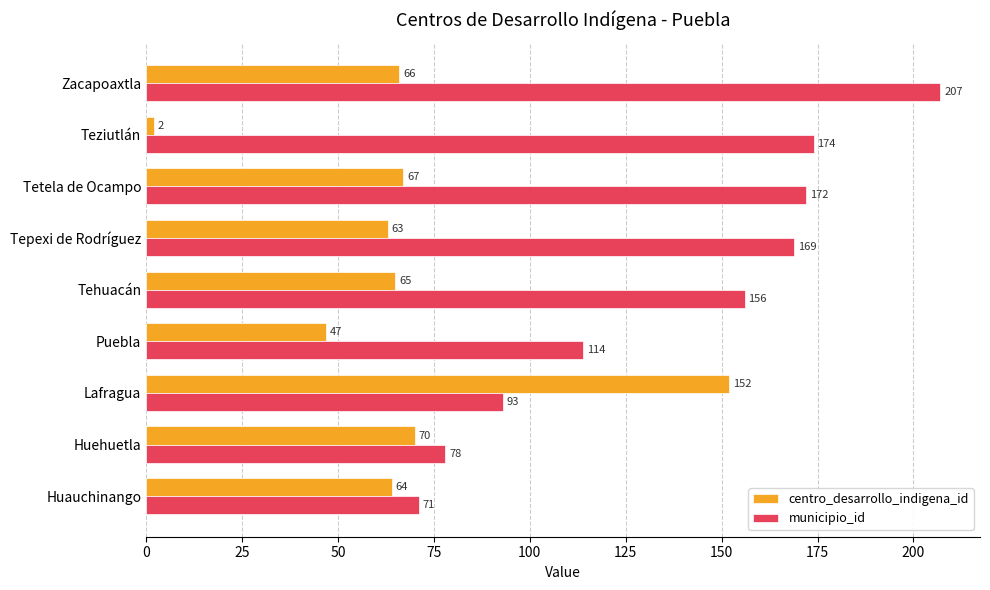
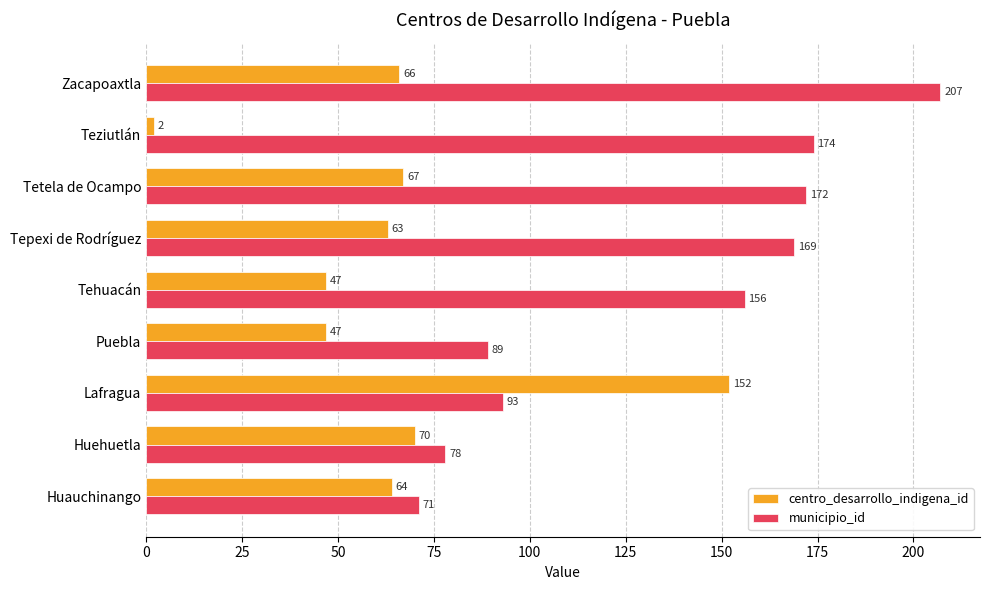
  {
    "centro_desarrollo_indigena_id": {
      "Zacapoaxtla": 66,
      "Teziutlán": 2,
      "Tetela de Ocampo": 67,
      "Tepexi de Rodríguez": 63,
-     "Tehuacán": 65,
+     "Tehuacán": 47,
      "Puebla": 47,
      "Lafragua": 152,
      "Huehuetla": 70,
      "Huauchinango": 64
    },
    "municipio_id": {
      "Zacapoaxtla": 207,
      "Teziutlán": 174,
      "Tetela de Ocampo": 172,
      "Tepexi de Rodríguez": 169,
      "Tehuacán": 156,
-     "Puebla": 114,
+     "Puebla": 89,
      "Lafragua": 93,
      "Huehuetla": 78,
      "Huauchinango": 71
    }
  }
